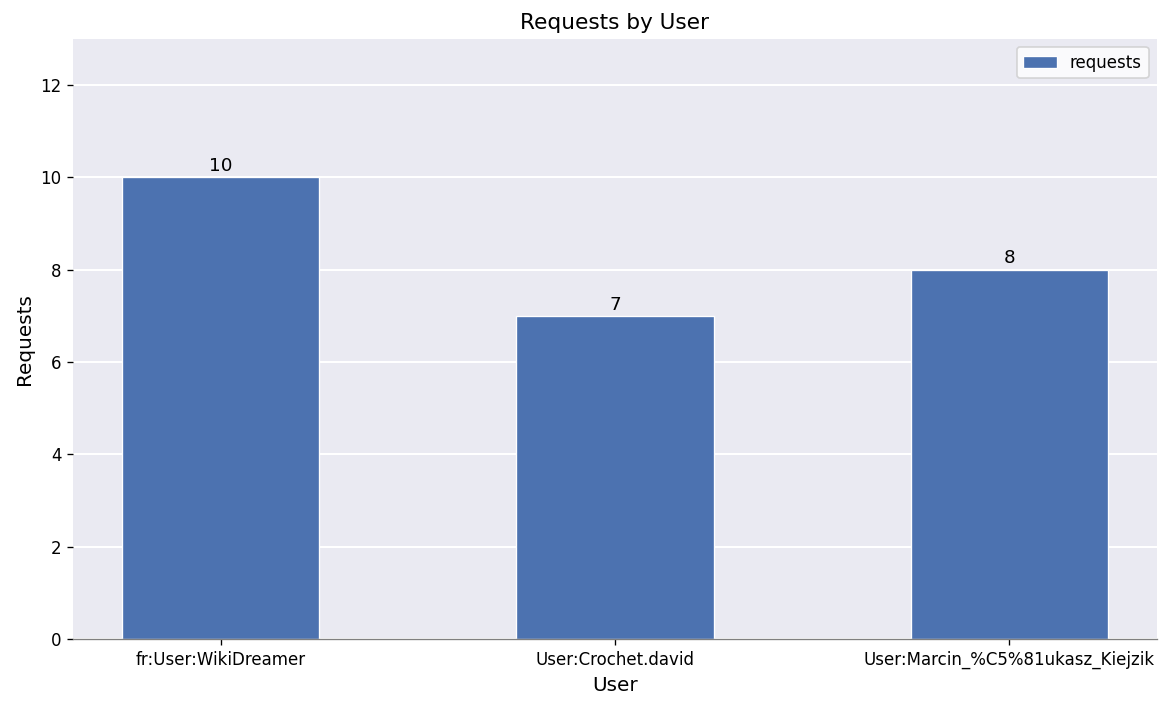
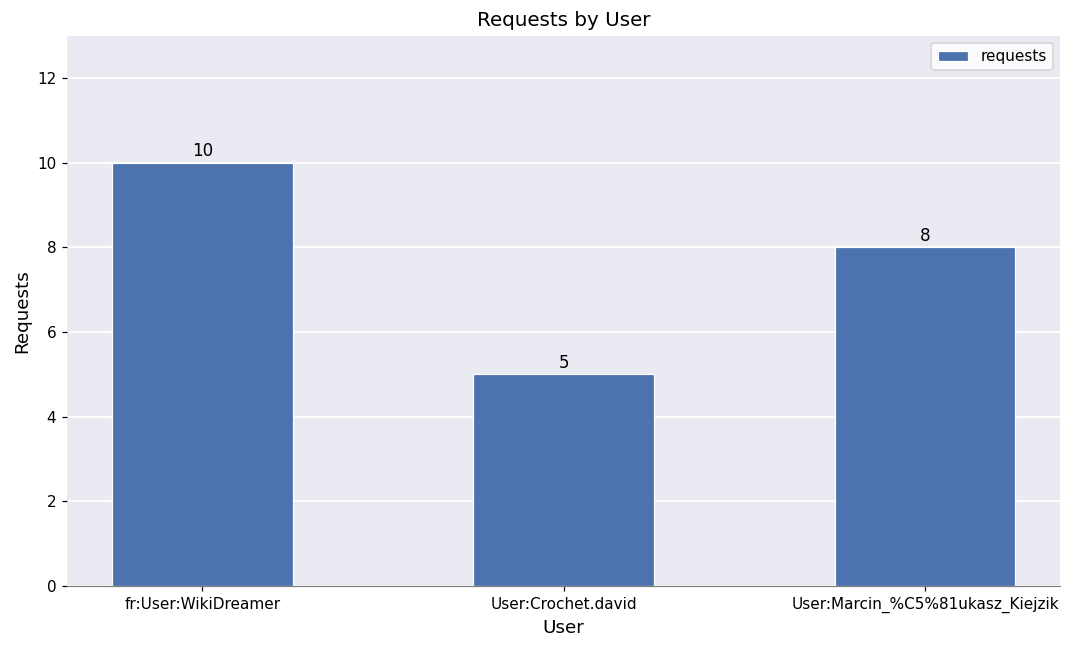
  {
    "fr:User:WikiDreamer": 10,
-   "User:Crochet.david": 7,
+   "User:Crochet.david": 5,
    "User:Marcin_%C5%81ukasz_Kiejzik": 8
  }
